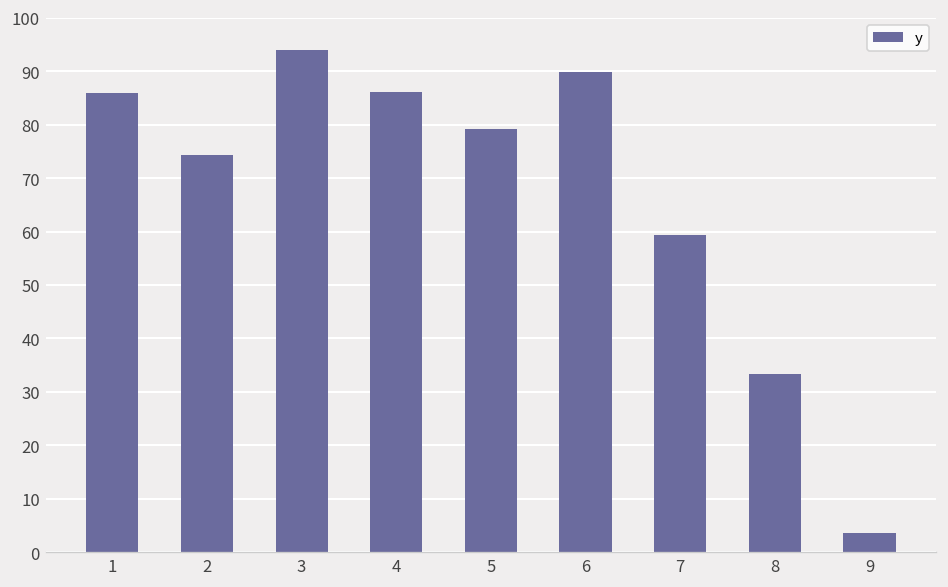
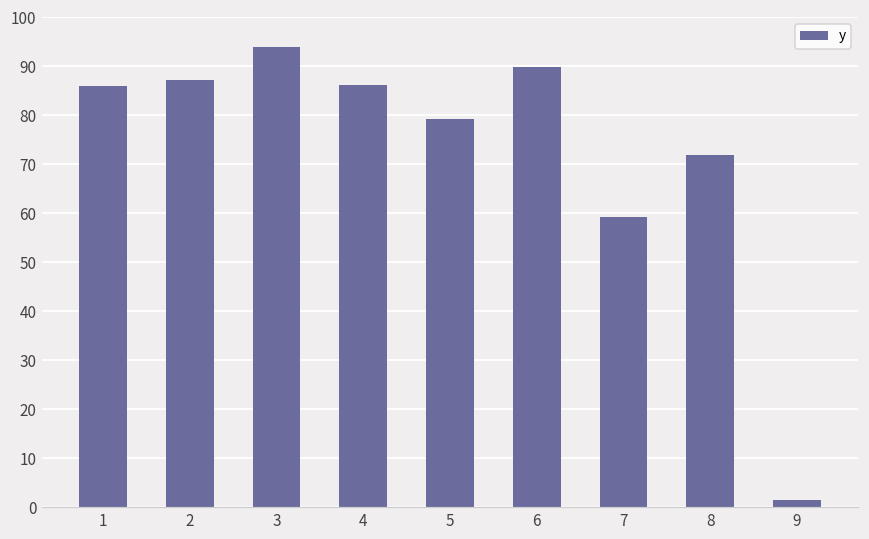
  {
    "1": 86,
-   "2": 74,
+   "2": 87,
    "3": 94,
    "4": 86,
    "5": 79,
    "6": 90,
    "7": 59,
-   "8": 33,
-   "9": 4
+   "8": 72,
+   "9": 1
  }
